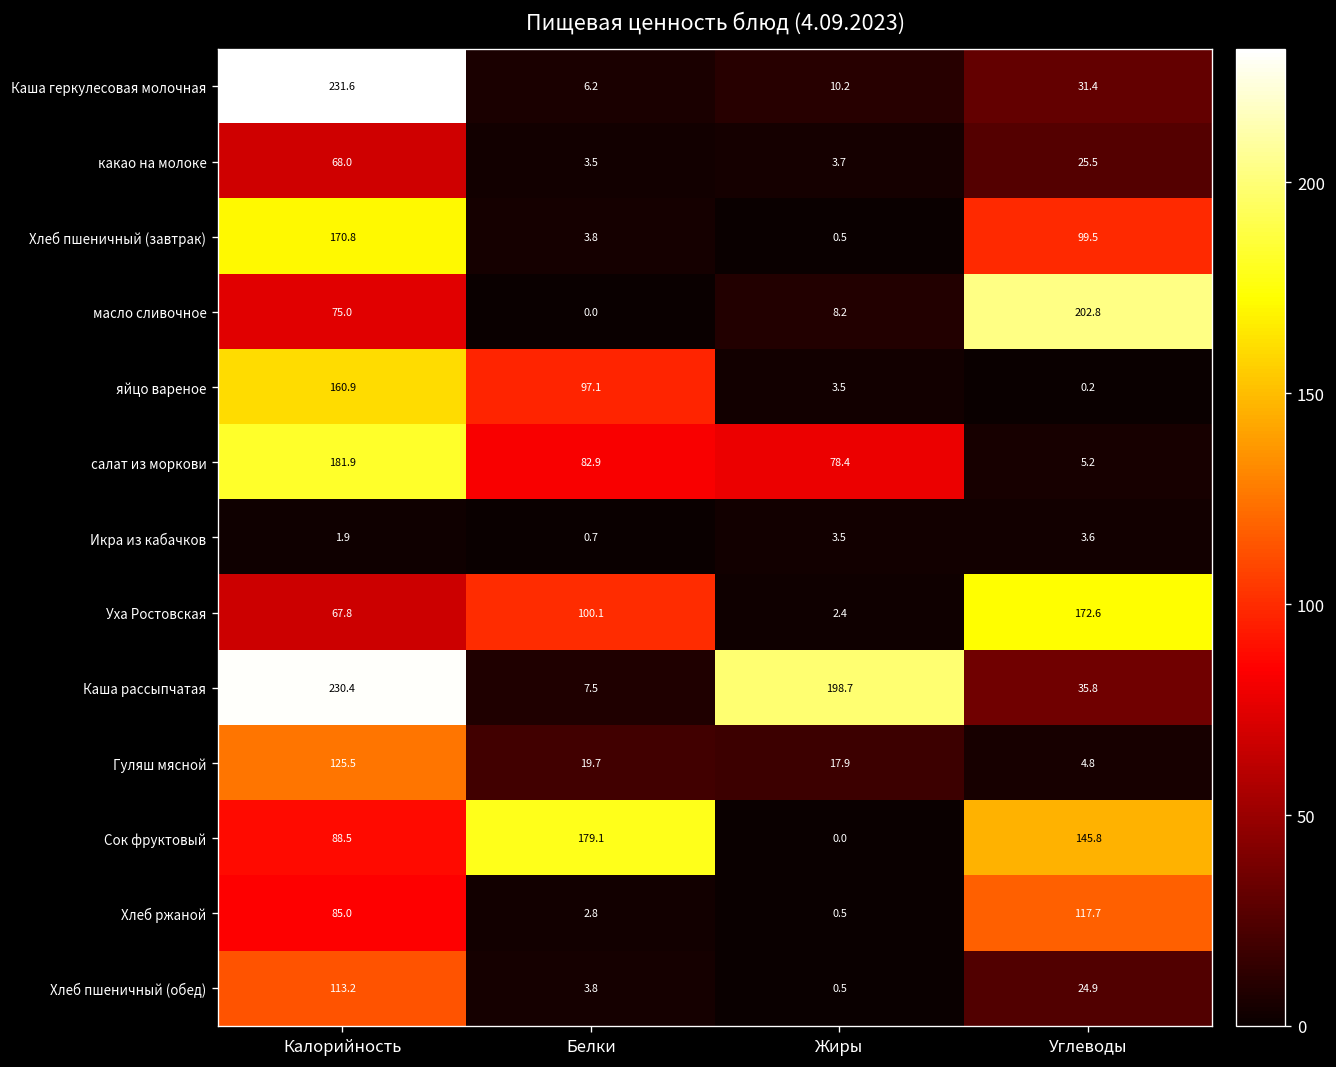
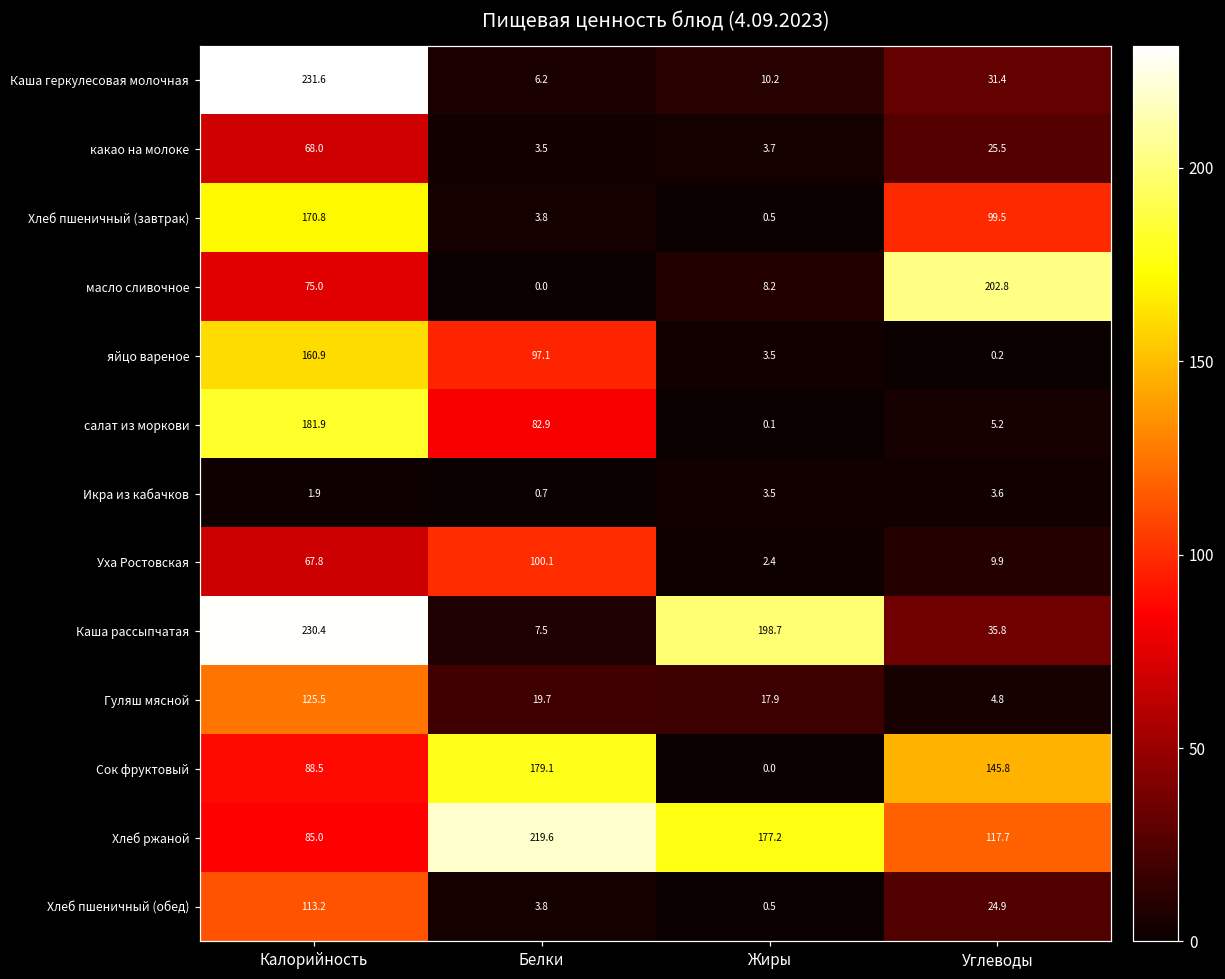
  {
    "Каша геркулесовая молочная": {
      "Калорийность": 231.6,
      "Белки": 6.2,
      "Жиры": 10.2,
      "Углеводы": 31.4
    },
    "какао на молоке": {
      "Калорийность": 68.0,
      "Белки": 3.5,
      "Жиры": 3.7,
      "Углеводы": 25.5
    },
    "Хлеб пшеничный (завтрак)": {
      "Калорийность": 170.8,
      "Белки": 3.8,
      "Жиры": 0.5,
      "Углеводы": 99.5
    },
    "масло сливочное": {
      "Калорийность": 75.0,
      "Белки": 0.0,
      "Жиры": 8.2,
      "Углеводы": 202.8
    },
    "яйцо вареное": {
      "Калорийность": 160.9,
      "Белки": 97.1,
      "Жиры": 3.5,
      "Углеводы": 0.2
    },
    "салат из моркови": {
      "Калорийность": 181.9,
      "Белки": 82.9,
-     "Жиры": 78.4,
+     "Жиры": 0.1,
      "Углеводы": 5.2
    },
    "Икра из кабачков": {
      "Калорийность": 1.9,
      "Белки": 0.7,
      "Жиры": 3.5,
      "Углеводы": 3.6
    },
    "Уха Ростовская": {
      "Калорийность": 67.8,
      "Белки": 100.1,
      "Жиры": 2.4,
-     "Углеводы": 172.6
+     "Углеводы": 9.9
    },
    "Каша рассыпчатая": {
      "Калорийность": 230.4,
      "Белки": 7.5,
      "Жиры": 198.7,
      "Углеводы": 35.8
    },
    "Гуляш мясной": {
      "Калорийность": 125.5,
      "Белки": 19.7,
      "Жиры": 17.9,
      "Углеводы": 4.8
    },
    "Сок фруктовый": {
      "Калорийность": 88.5,
      "Белки": 179.1,
      "Жиры": 0.0,
      "Углеводы": 145.8
    },
    "Хлеб ржаной": {
      "Калорийность": 85.0,
-     "Белки": 2.8,
-     "Жиры": 0.5,
+     "Белки": 219.6,
+     "Жиры": 177.2,
      "Углеводы": 117.7
    },
    "Хлеб пшеничный (обед)": {
      "Калорийность": 113.2,
      "Белки": 3.8,
      "Жиры": 0.5,
      "Углеводы": 24.9
    }
  }
